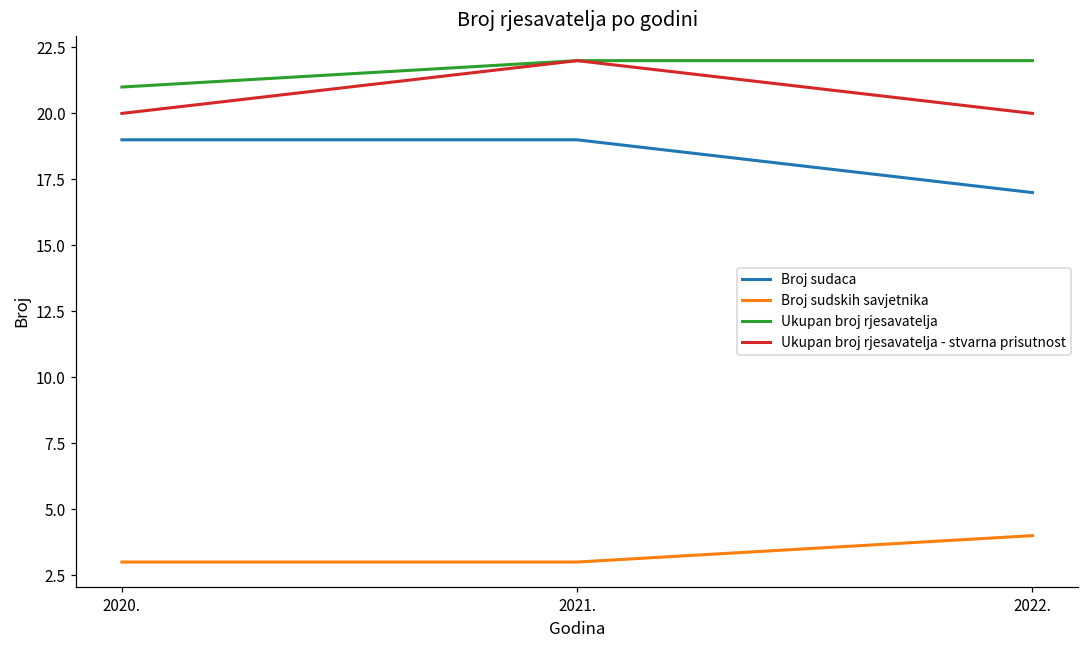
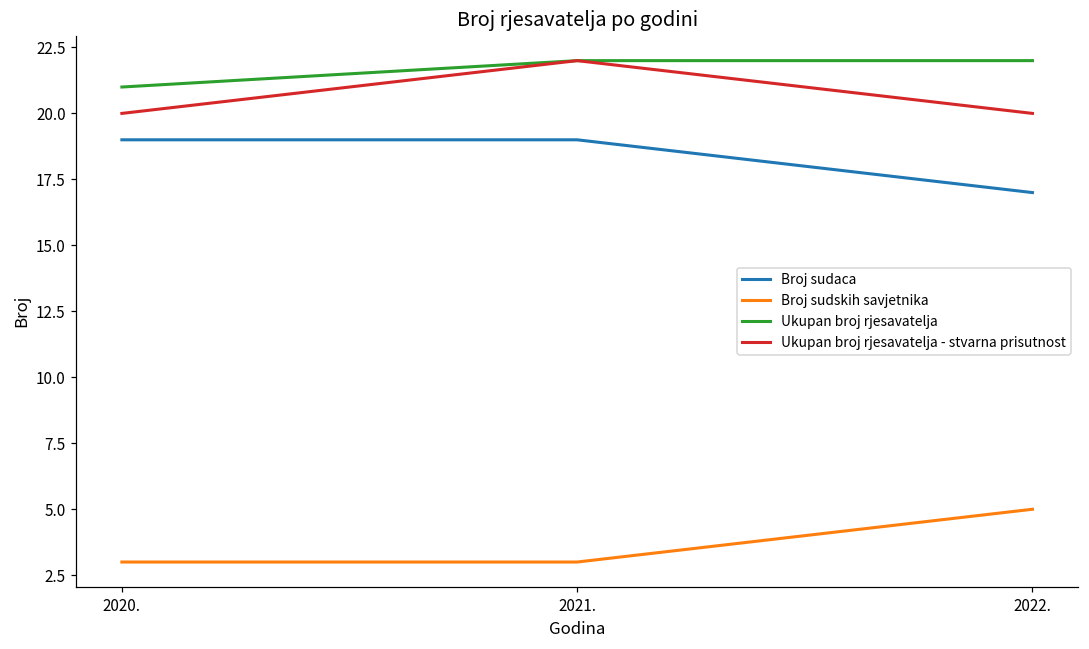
  {
    "Broj sudaca": {
      "2020.": 19,
      "2021.": 19,
      "2022.": 17
    },
    "Broj sudskih savjetnika": {
      "2020.": 3,
      "2021.": 3,
-     "2022.": 4
+     "2022.": 5
    },
    "Ukupan broj rjesavatelja": {
      "2020.": 21,
      "2022.": 22
    },
    "Ukupan broj rjesavatelja - stvarna prisutnost": {
      "2020.": 20,
      "2022.": 20
    }
  }
